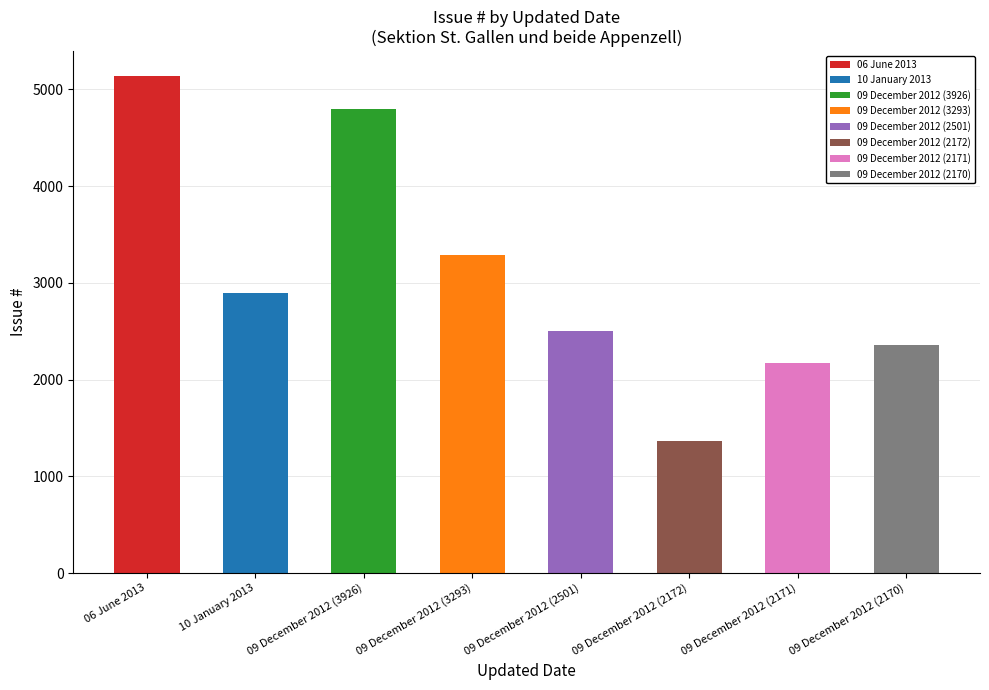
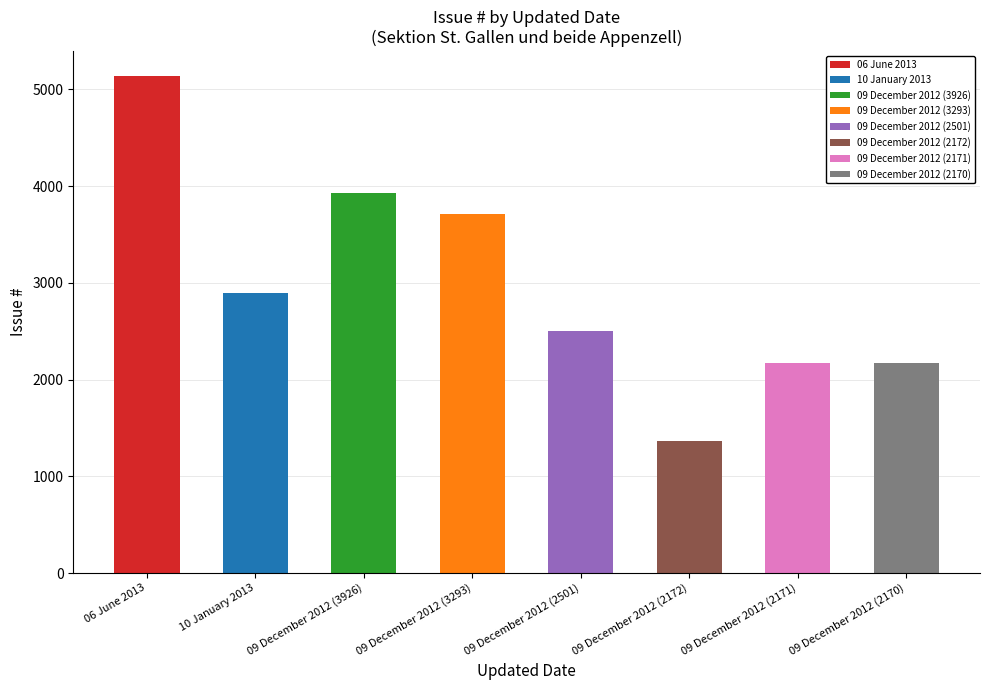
  {
    "06 June 2013": 5100,
    "10 January 2013": 2900,
-   "09 December 2012 (3926)": 4800,
-   "09 December 2012 (3293)": 3300,
+   "09 December 2012 (3926)": 3900,
+   "09 December 2012 (3293)": 3700,
    "09 December 2012 (2501)": 2500,
    "09 December 2012 (2172)": 1400,
    "09 December 2012 (2171)": 2200,
-   "09 December 2012 (2170)": 2400
+   "09 December 2012 (2170)": 2200
  }
